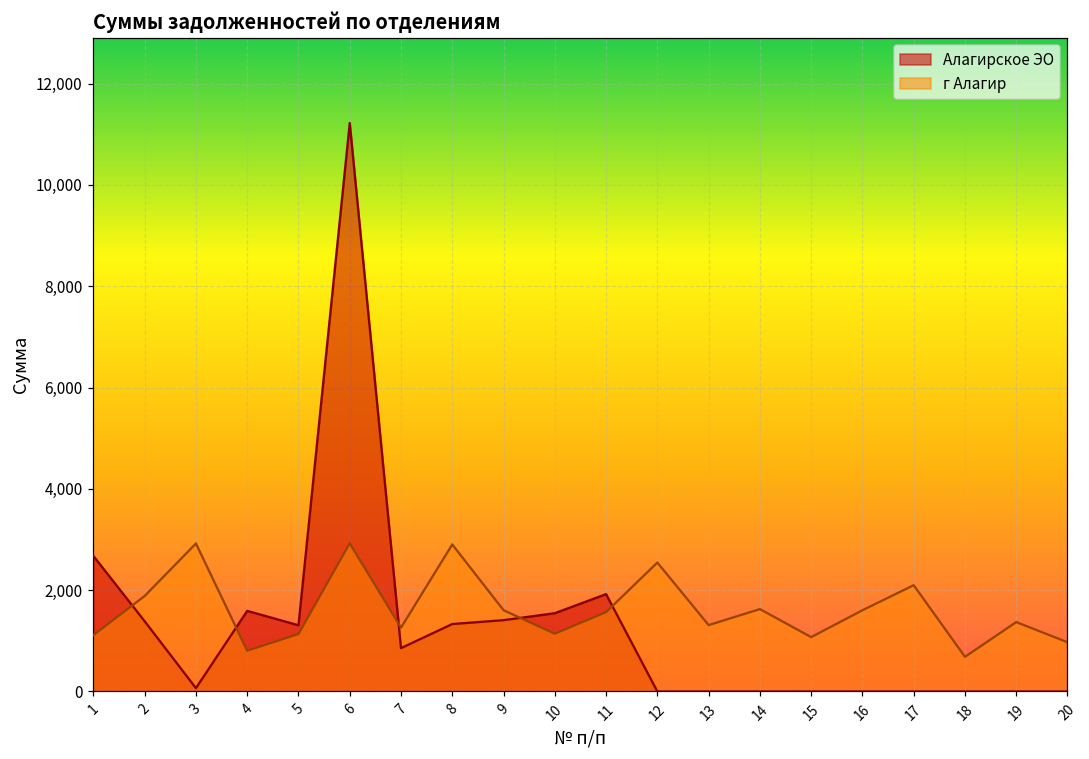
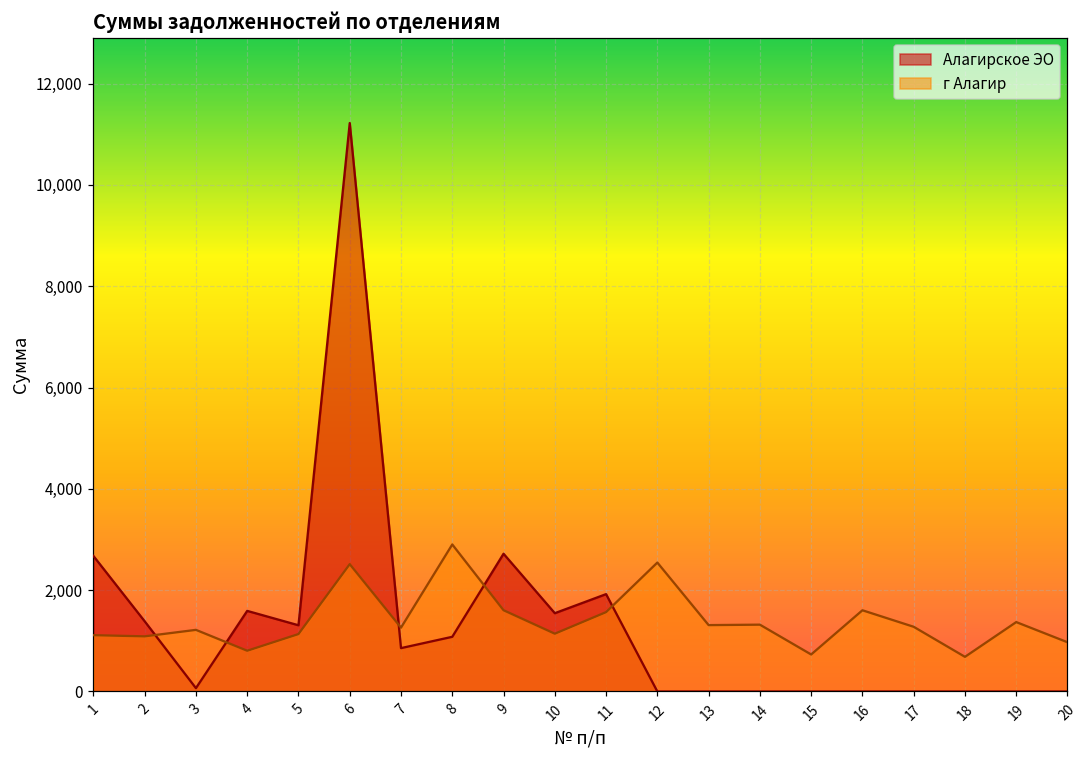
  {
    "Алагирское ЭО": {
      "1": "2,700",
      "2": "1,400",
      "3": "100",
      "4": "1,600",
      "5": "1,300",
      "6": "11,200",
      "7": "900",
-     "8": "1,300",
-     "9": "1,400",
+     "8": "1,100",
+     "9": "2,700",
      "10": "1,500",
      "11": "1,900",
      "12": "0",
      "13": "0",
      "14": "0",
      "15": "0",
      "16": "0",
      "17": "0",
      "18": "0",
      "19": "0",
      "20": "0"
    },
    "г Алагир": {
      "1": "1,100",
-     "2": "1,900",
-     "3": "2,900",
+     "2": "1,100",
+     "3": "1,200",
      "4": "800",
      "5": "1,100",
-     "6": "2,900",
+     "6": "2,500",
      "7": "1,300",
      "8": "2,900",
      "9": "1,600",
      "10": "1,100",
      "11": "1,600",
      "12": "2,500",
      "13": "1,300",
-     "14": "1,600",
-     "15": "1,100",
+     "14": "1,300",
+     "15": "700",
      "16": "1,600",
-     "17": "2,100",
+     "17": "1,300",
      "18": "700",
      "19": "1,400",
      "20": "1,000"
    }
  }
